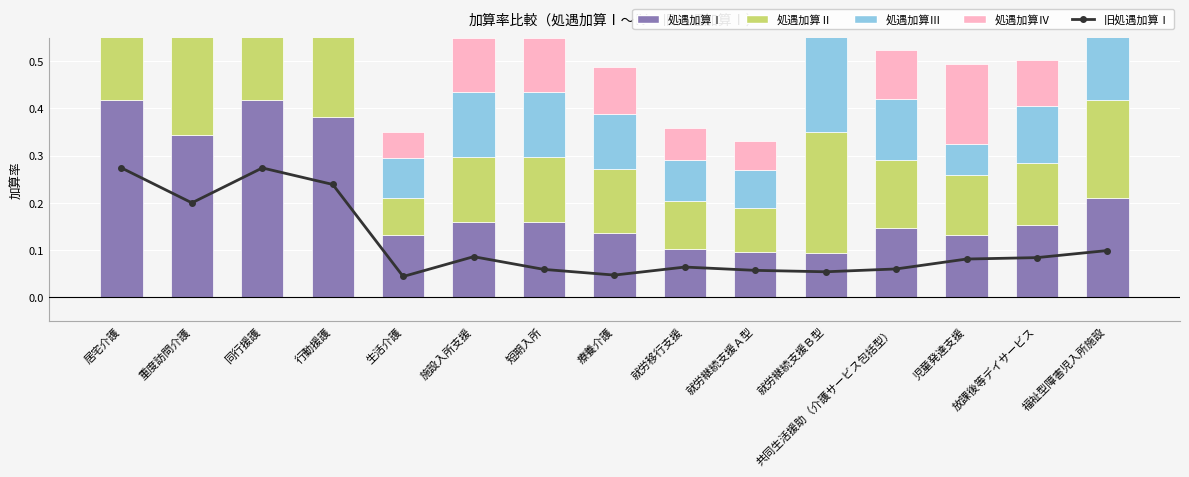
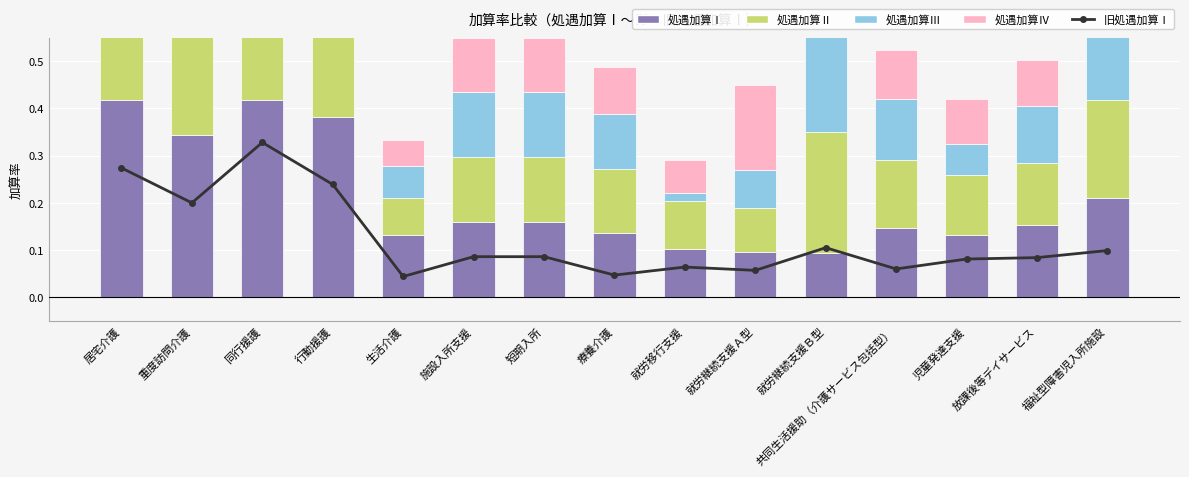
  {
    "処遇加算Ⅰ": {
      "居宅介護": 0.42,
      "重度訪問介護": 0.34,
      "同行援護": 0.42,
      "行動援護": 0.38,
      "生活介護": 0.13,
      "施設入所支援": 0.16,
      "短期入所": 0.16,
      "療養介護": 0.14,
      "就労移行支援": 0.10,
      "就労継続支援Ａ型": 0.10,
      "就労継続支援Ｂ型": 0.09,
      "共同生活援助（介護サービス包括型）": 0.15,
      "児童発達支援": 0.13,
      "放課後等デイサービス": 0.15,
      "福祉型障害児入所施設": 0.21
    },
    "旧処遇加算Ⅰ": {
      "居宅介護": 0.27,
      "重度訪問介護": 0.20,
-     "同行援護": 0.27,
+     "同行援護": 0.33,
      "行動援護": 0.24,
      "生活介護": 0.04,
      "施設入所支援": 0.09,
-     "短期入所": 0.06,
+     "短期入所": 0.09,
      "療養介護": 0.05,
      "就労移行支援": 0.06,
      "就労継続支援Ａ型": 0.06,
-     "就労継続支援Ｂ型": 0.05,
+     "就労継続支援Ｂ型": 0.11,
      "共同生活援助（介護サービス包括型）": 0.06,
      "児童発達支援": 0.08,
      "放課後等デイサービス": 0.08,
      "福祉型障害児入所施設": 0.10
    },
    "処遇加算Ⅱ": {
      "生活介護": 0.08,
      "施設入所支援": 0.14,
      "短期入所": 0.14,
      "療養介護": 0.14,
      "就労移行支援": 0.10,
      "就労継続支援Ａ型": 0.09,
      "就労継続支援Ｂ型": 0.26,
      "共同生活援助（介護サービス包括型）": 0.14,
      "児童発達支援": 0.13,
      "放課後等デイサービス": 0.13,
      "福祉型障害児入所施設": 0.21
    },
    "処遇加算Ⅲ": {
-     "生活介護": 0.08,
+     "生活介護": 0.07,
      "施設入所支援": 0.14,
      "短期入所": 0.14,
      "療養介護": 0.12,
-     "就労移行支援": 0.09,
+     "就労移行支援": 0.02,
      "就労継続支援Ａ型": 0.08,
      "共同生活援助（介護サービス包括型）": 0.13,
      "児童発達支援": 0.07,
      "放課後等デイサービス": 0.12
    },
    "処遇加算Ⅳ": {
      "生活介護": 0.05,
      "施設入所支援": 0.11,
      "短期入所": 0.11,
      "療養介護": 0.10,
      "就労移行支援": 0.07,
-     "就労継続支援Ａ型": 0.06,
+     "就労継続支援Ａ型": 0.18,
      "共同生活援助（介護サービス包括型）": 0.10,
-     "児童発達支援": 0.17,
+     "児童発達支援": 0.10,
      "放課後等デイサービス": 0.10
    }
  }
